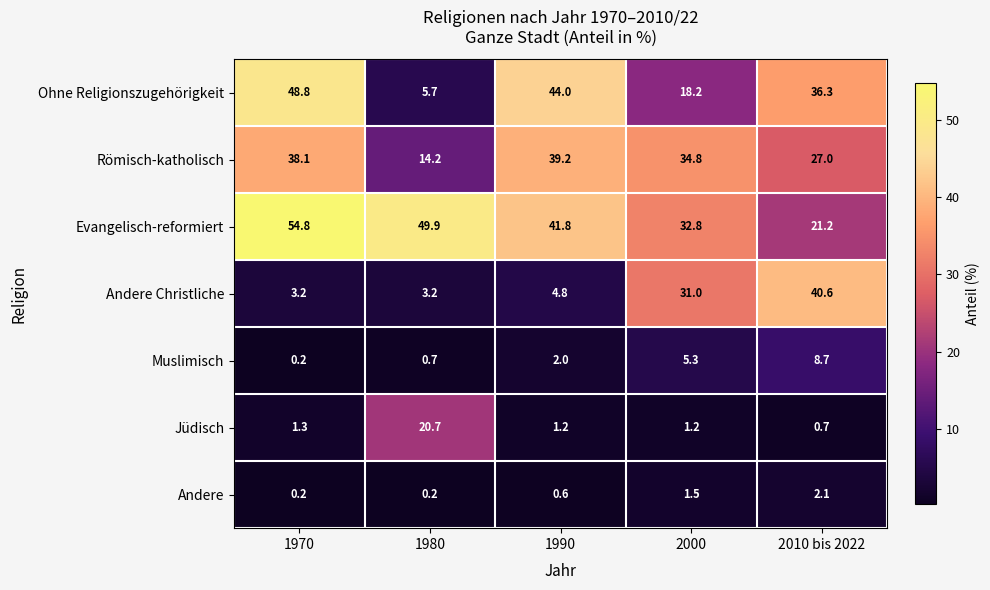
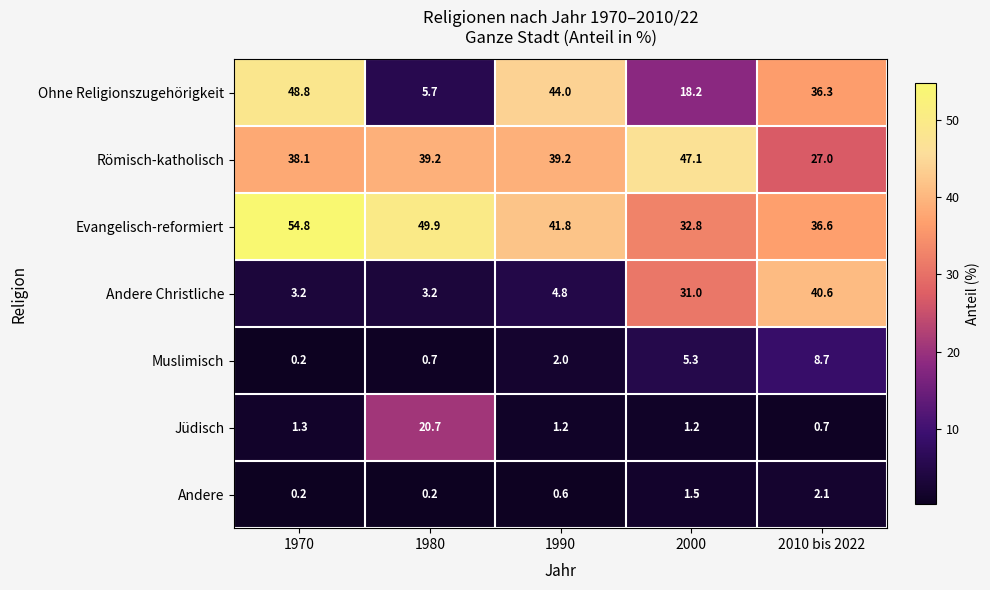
  {
    "Ohne Religionszugehörigkeit": {
      "1970": 48.8,
      "1980": 5.7,
      "1990": 44.0,
      "2000": 18.2,
      "2010 bis 2022": 36.3
    },
    "Römisch-katholisch": {
      "1970": 38.1,
-     "1980": 14.2,
+     "1980": 39.2,
      "1990": 39.2,
-     "2000": 34.8,
+     "2000": 47.1,
      "2010 bis 2022": 27.0
    },
    "Evangelisch-reformiert": {
      "1970": 54.8,
      "1980": 49.9,
      "1990": 41.8,
      "2000": 32.8,
-     "2010 bis 2022": 21.2
+     "2010 bis 2022": 36.6
    },
    "Andere Christliche": {
      "1970": 3.2,
      "1980": 3.2,
      "1990": 4.8,
      "2000": 31.0,
      "2010 bis 2022": 40.6
    },
    "Muslimisch": {
      "1970": 0.2,
      "1980": 0.7,
      "1990": 2.0,
      "2000": 5.3,
      "2010 bis 2022": 8.7
    },
    "Jüdisch": {
      "1970": 1.3,
      "1980": 20.7,
      "1990": 1.2,
      "2000": 1.2,
      "2010 bis 2022": 0.7
    },
    "Andere": {
      "1970": 0.2,
      "1980": 0.2,
      "1990": 0.6,
      "2000": 1.5,
      "2010 bis 2022": 2.1
    }
  }
